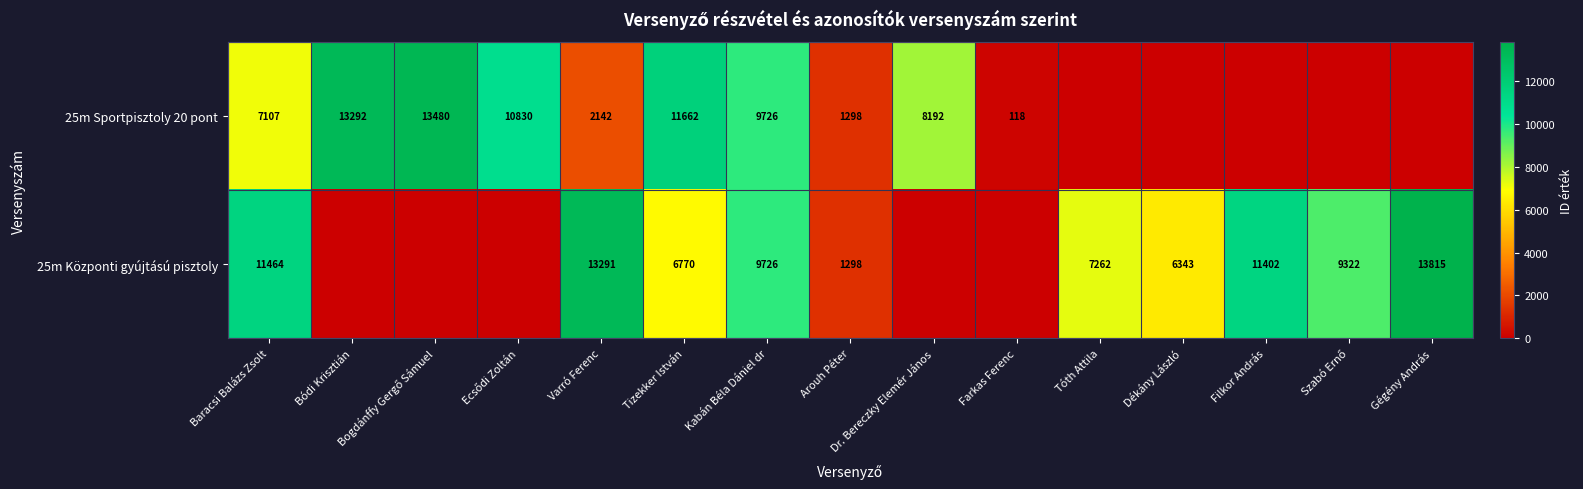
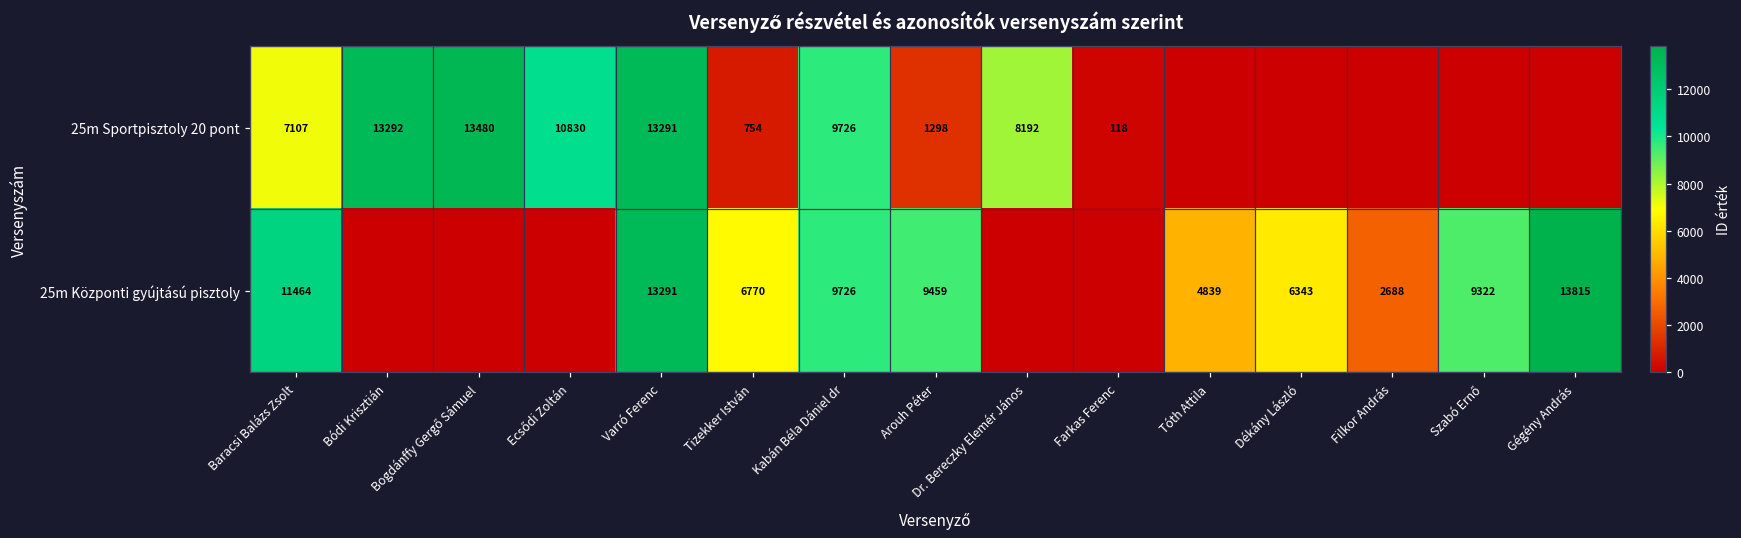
  {
    "25m Sportpisztoly 20 pont": {
      "Baracsi Balázs Zsolt": 7107,
      "Bódi Krisztián": 13292,
      "Bogdánffy Gergő Sámuel": 13480,
      "Ecsődi Zoltán": 10830,
-     "Varró Ferenc": 2142,
-     "Tizekker István": 11662,
+     "Varró Ferenc": 13291,
+     "Tizekker István": 754,
      "Kabán Béla Dániel dr": 9726,
      "Arouh Péter": 1298,
      "Dr. Bereczky Elemér János": 8192,
      "Farkas Ferenc": 118
    },
    "25m Központi gyújtású pisztoly": {
      "Baracsi Balázs Zsolt": 11464,
      "Varró Ferenc": 13291,
      "Tizekker István": 6770,
      "Kabán Béla Dániel dr": 9726,
-     "Arouh Péter": 1298,
-     "Tóth Attila": 7262,
+     "Arouh Péter": 9459,
+     "Tóth Attila": 4839,
      "Dékány László": 6343,
-     "Filkor András": 11402,
+     "Filkor András": 2688,
      "Szabó Ernő": 9322,
      "Gégény András": 13815
    }
  }
